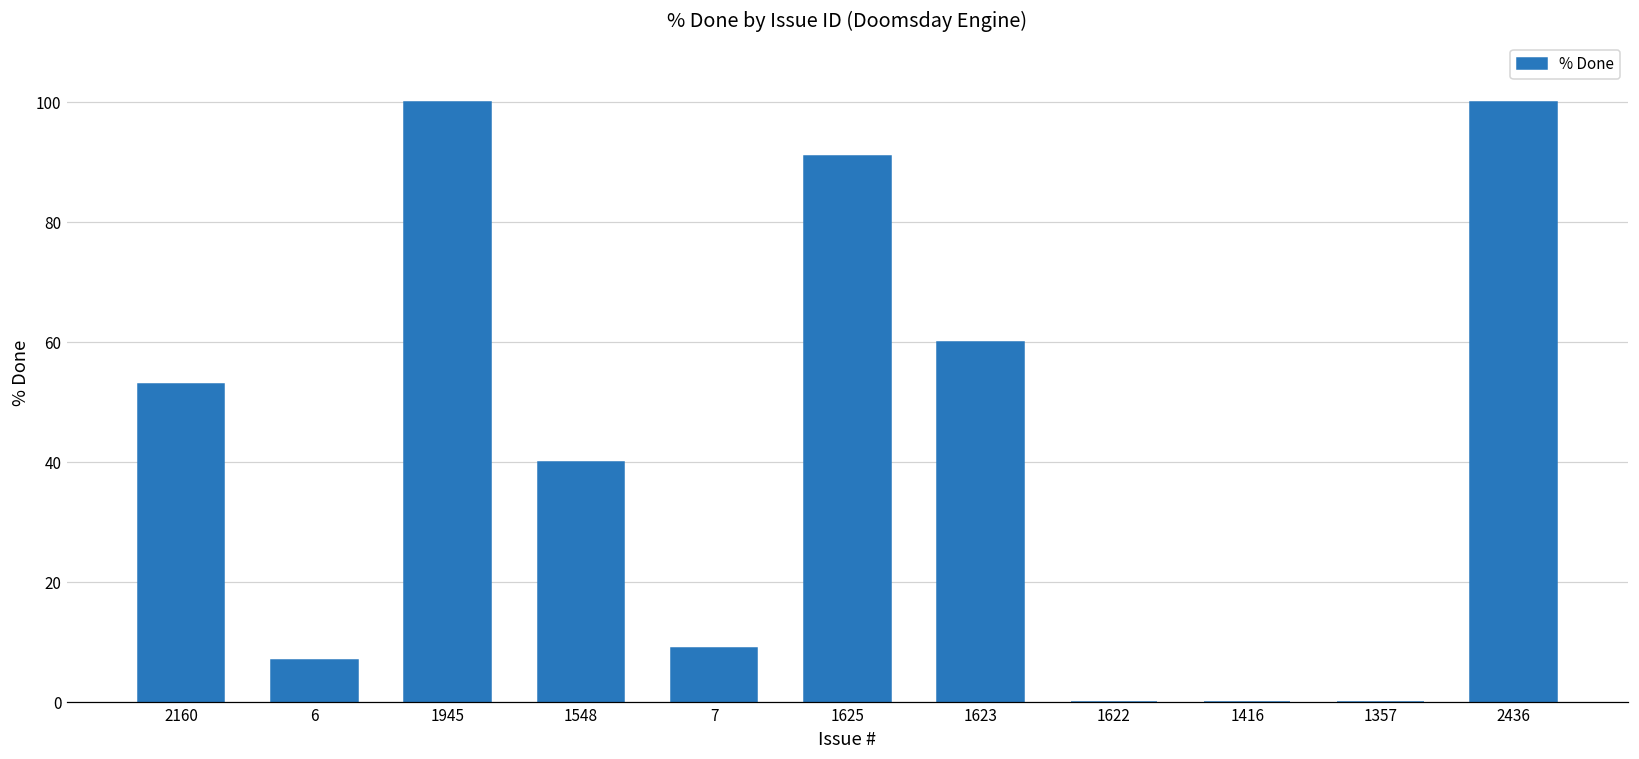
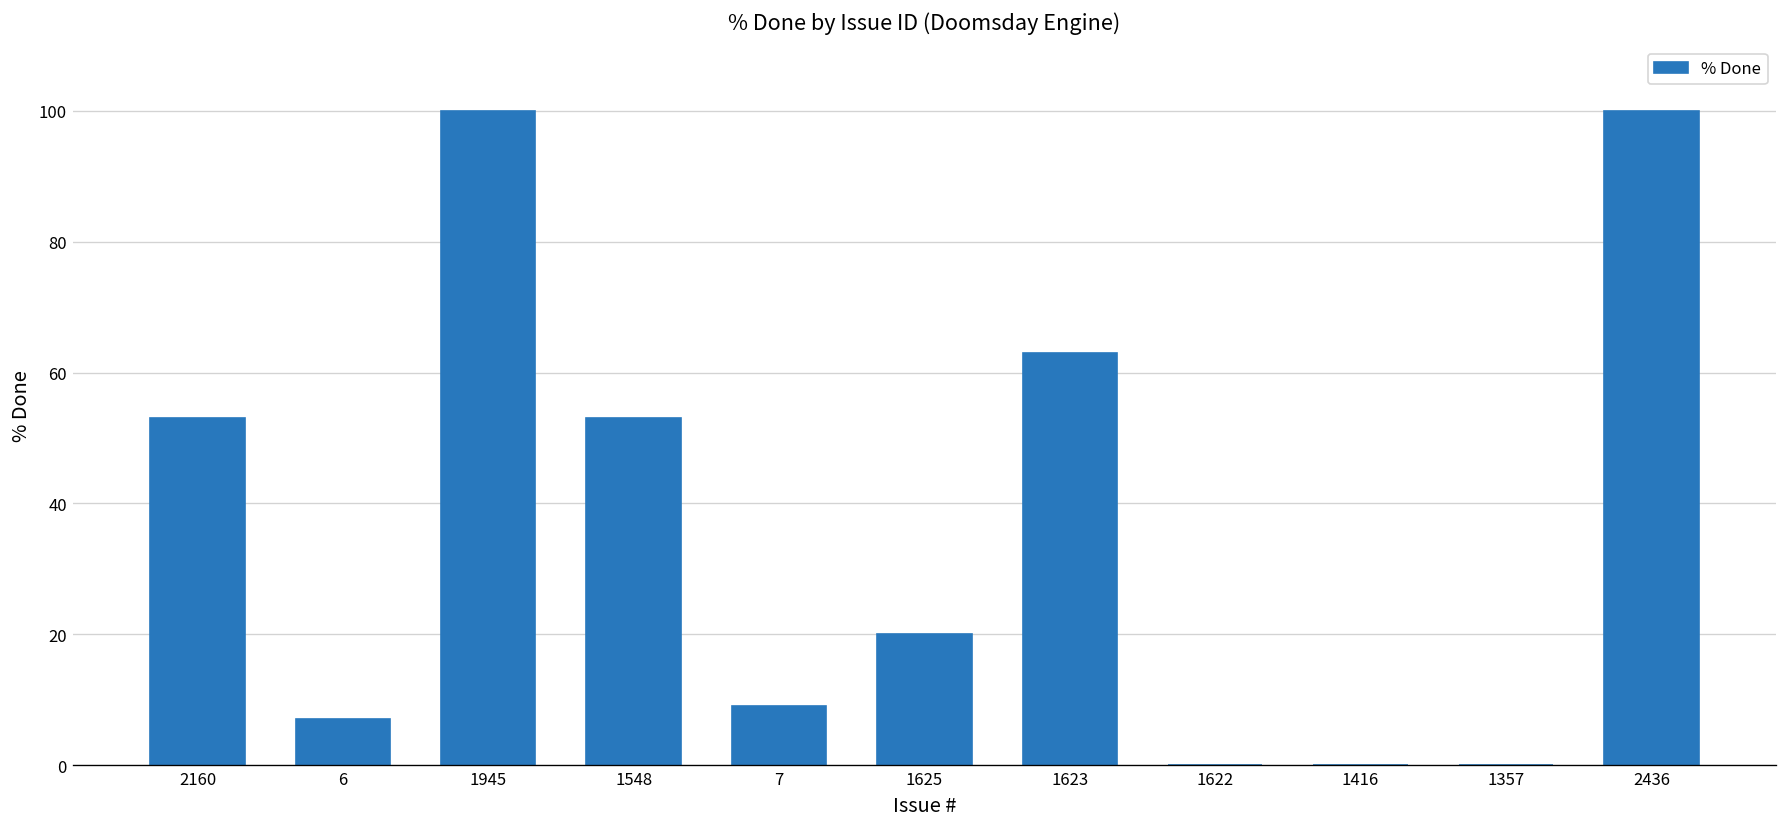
  {
    "2160": 53,
    "6": 7,
    "1945": 100,
-   "1548": 40,
+   "1548": 53,
    "7": 9,
-   "1625": 91,
-   "1623": 60,
+   "1625": 20,
+   "1623": 63,
    "1622": 0,
    "1416": 0,
    "1357": 0,
    "2436": 100
  }
